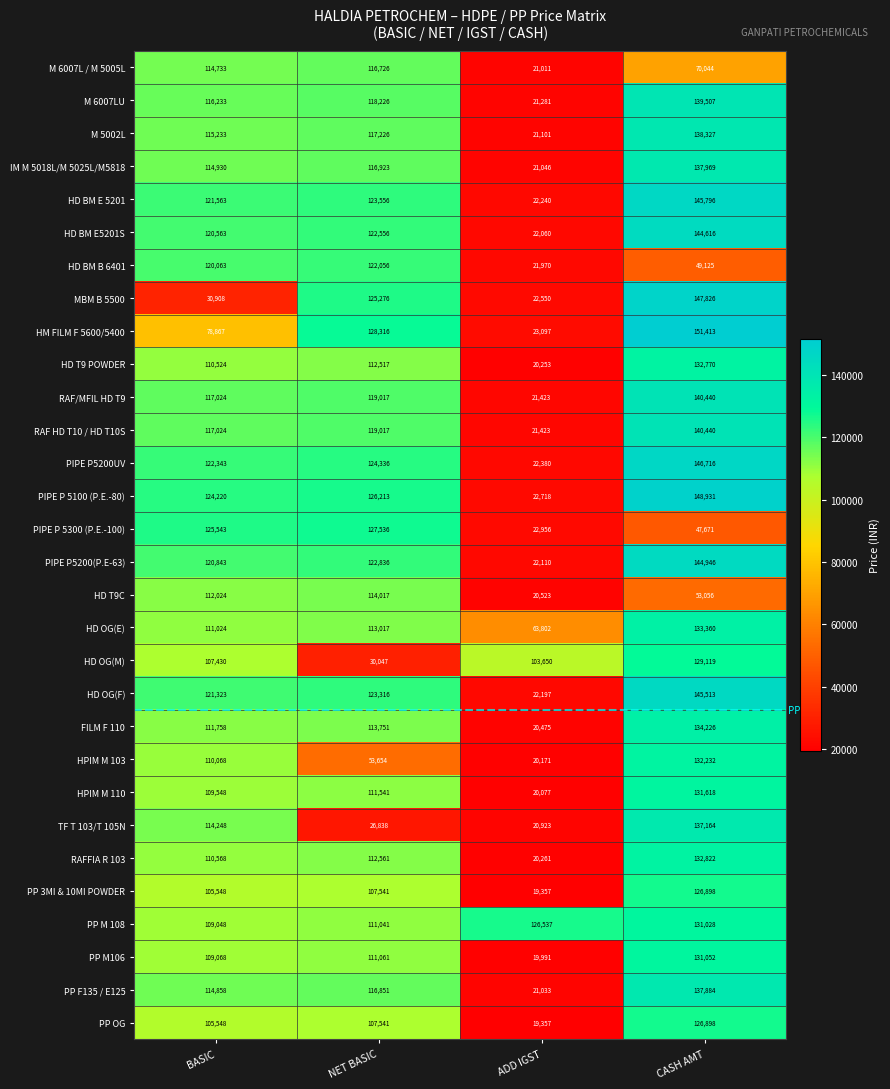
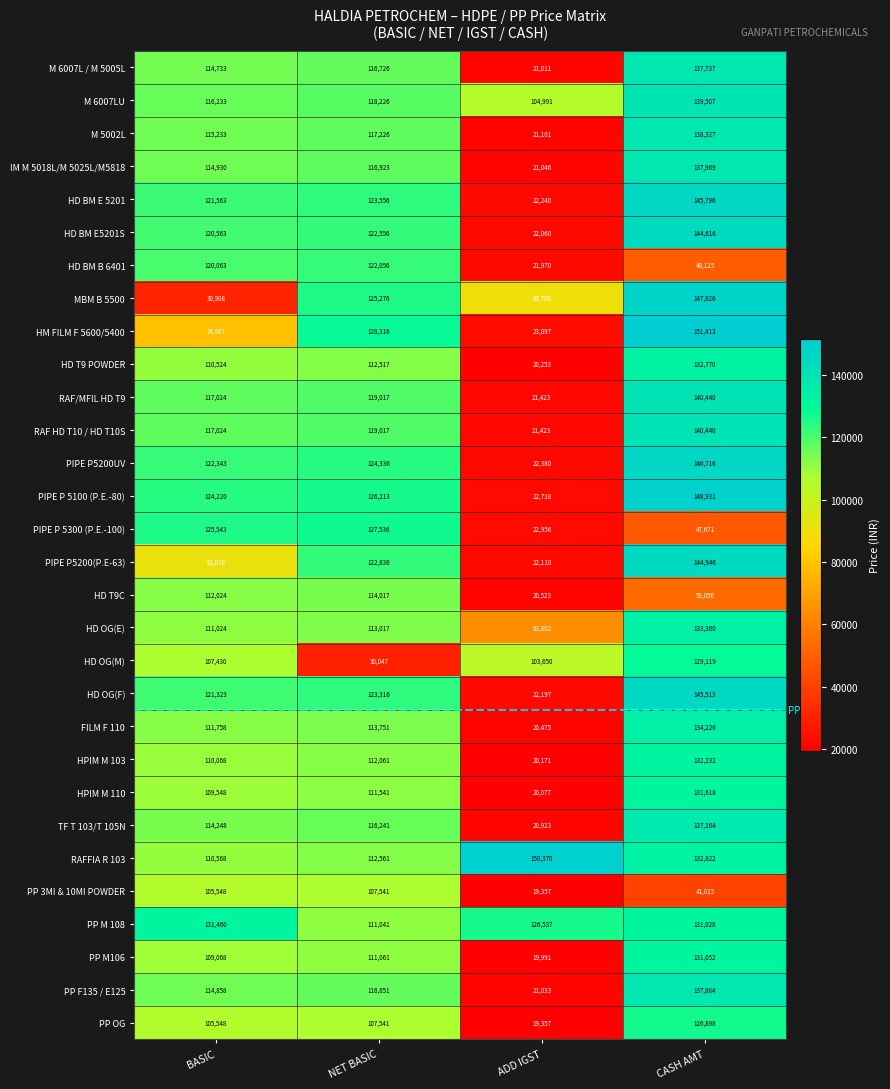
  {
    "M 6007L / M 5005L": {
      "BASIC": "114,733",
      "NET BASIC": "116,726",
      "ADD IGST": "21,011",
-     "CASH AMT": "70,044"
+     "CASH AMT": "137,737"
    },
    "M 6007LU": {
      "BASIC": "116,233",
      "NET BASIC": "118,226",
-     "ADD IGST": "21,281",
+     "ADD IGST": "104,991",
      "CASH AMT": "139,507"
    },
    "M 5002L": {
      "BASIC": "115,233",
      "NET BASIC": "117,226",
      "ADD IGST": "21,101",
      "CASH AMT": "138,327"
    },
    "IM M 5018L/M 5025L/M5818": {
      "BASIC": "114,930",
      "NET BASIC": "116,923",
      "ADD IGST": "21,046",
      "CASH AMT": "137,969"
    },
    "HD BM E 5201": {
      "BASIC": "121,563",
      "NET BASIC": "123,556",
      "ADD IGST": "22,240",
      "CASH AMT": "145,796"
    },
    "HD BM E5201S": {
      "BASIC": "120,563",
      "NET BASIC": "122,556",
      "ADD IGST": "22,060",
      "CASH AMT": "144,616"
    },
    "HD BM B 6401": {
      "BASIC": "120,063",
      "NET BASIC": "122,056",
      "ADD IGST": "21,970",
      "CASH AMT": "49,125"
    },
    "MBM B 5500": {
      "BASIC": "30,908",
      "NET BASIC": "125,276",
-     "ADD IGST": "22,550",
+     "ADD IGST": "89,786",
      "CASH AMT": "147,826"
    },
    "HM FILM F 5600/5400": {
      "BASIC": "78,867",
      "NET BASIC": "128,316",
      "ADD IGST": "23,097",
      "CASH AMT": "151,413"
    },
    "HD T9 POWDER": {
      "BASIC": "110,524",
      "NET BASIC": "112,517",
      "ADD IGST": "20,253",
      "CASH AMT": "132,770"
    },
    "RAF/MFIL HD T9": {
      "BASIC": "117,024",
      "NET BASIC": "119,017",
      "ADD IGST": "21,423",
      "CASH AMT": "140,440"
    },
    "RAF HD T10 / HD T10S": {
      "BASIC": "117,024",
      "NET BASIC": "119,017",
      "ADD IGST": "21,423",
      "CASH AMT": "140,440"
    },
    "PIPE P5200UV": {
      "BASIC": "122,343",
      "NET BASIC": "124,336",
      "ADD IGST": "22,380",
      "CASH AMT": "146,716"
    },
    "PIPE P 5100 (P.E.-80)": {
      "BASIC": "124,220",
      "NET BASIC": "126,213",
      "ADD IGST": "22,718",
      "CASH AMT": "148,931"
    },
    "PIPE P 5300 (P.E.-100)": {
      "BASIC": "125,543",
      "NET BASIC": "127,536",
      "ADD IGST": "22,956",
      "CASH AMT": "47,671"
    },
    "PIPE P5200(P.E-63)": {
-     "BASIC": "120,843",
+     "BASIC": "91,018",
      "NET BASIC": "122,836",
      "ADD IGST": "22,110",
      "CASH AMT": "144,946"
    },
    "HD T9C": {
      "BASIC": "112,024",
      "NET BASIC": "114,017",
      "ADD IGST": "20,523",
      "CASH AMT": "53,056"
    },
    "HD OG(E)": {
      "BASIC": "111,024",
      "NET BASIC": "113,017",
      "ADD IGST": "63,802",
      "CASH AMT": "133,360"
    },
    "HD OG(M)": {
      "BASIC": "107,430",
      "NET BASIC": "30,047",
      "ADD IGST": "103,650",
      "CASH AMT": "129,119"
    },
    "HD OG(F)": {
      "BASIC": "121,323",
      "NET BASIC": "123,316",
      "ADD IGST": "22,197",
      "CASH AMT": "145,513"
    },
    "FILM F 110": {
      "BASIC": "111,758",
      "NET BASIC": "113,751",
      "ADD IGST": "20,475",
      "CASH AMT": "134,226"
    },
    "HPIM M 103": {
      "BASIC": "110,068",
-     "NET BASIC": "53,654",
+     "NET BASIC": "112,061",
      "ADD IGST": "20,171",
      "CASH AMT": "132,232"
    },
    "HPIM M 110": {
      "BASIC": "109,548",
      "NET BASIC": "111,541",
      "ADD IGST": "20,077",
      "CASH AMT": "131,618"
    },
    "TF T 103/T 105N": {
      "BASIC": "114,248",
-     "NET BASIC": "26,838",
+     "NET BASIC": "116,241",
      "ADD IGST": "20,923",
      "CASH AMT": "137,164"
    },
    "RAFFIA R 103": {
      "BASIC": "110,568",
      "NET BASIC": "112,561",
-     "ADD IGST": "20,261",
+     "ADD IGST": "150,370",
      "CASH AMT": "132,822"
    },
    "PP 3MI & 10MI POWDER": {
      "BASIC": "105,548",
      "NET BASIC": "107,541",
      "ADD IGST": "19,357",
-     "CASH AMT": "126,898"
+     "CASH AMT": "41,015"
    },
    "PP M 108": {
-     "BASIC": "109,048",
+     "BASIC": "131,460",
      "NET BASIC": "111,041",
      "ADD IGST": "126,537",
      "CASH AMT": "131,028"
    },
    "PP M106": {
      "BASIC": "109,068",
      "NET BASIC": "111,061",
      "ADD IGST": "19,991",
      "CASH AMT": "131,052"
    },
    "PP F135 / E125": {
      "BASIC": "114,858",
      "NET BASIC": "116,851",
      "ADD IGST": "21,033",
      "CASH AMT": "137,884"
    },
    "PP OG": {
      "BASIC": "105,548",
      "NET BASIC": "107,541",
      "ADD IGST": "19,357",
      "CASH AMT": "126,898"
    }
  }
